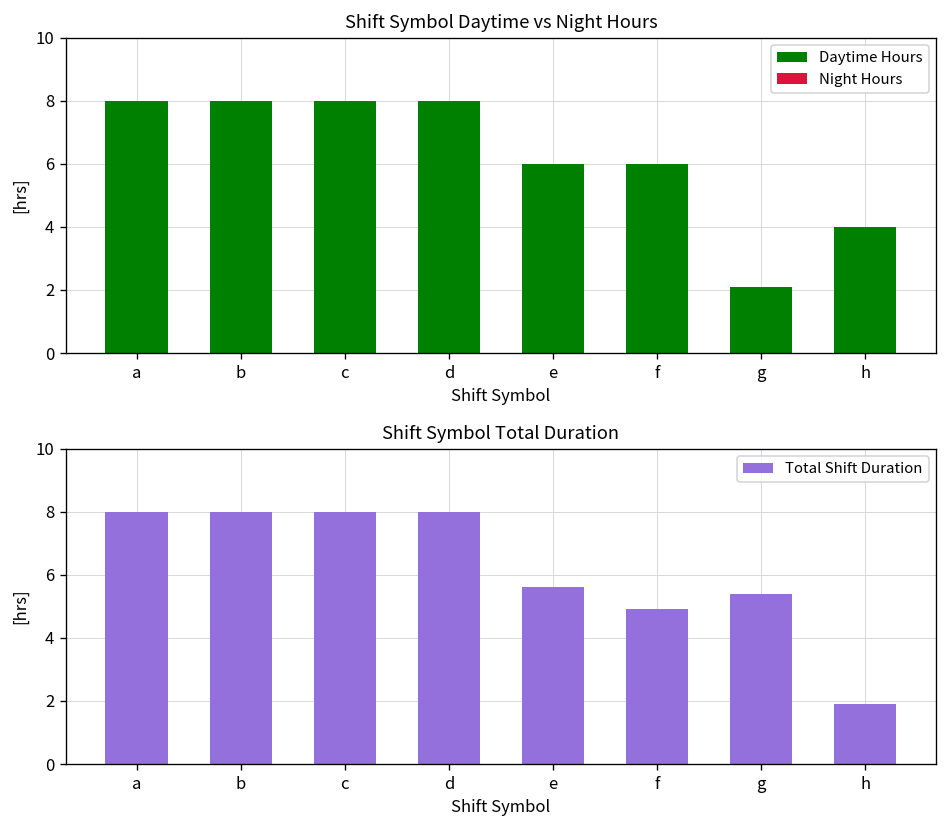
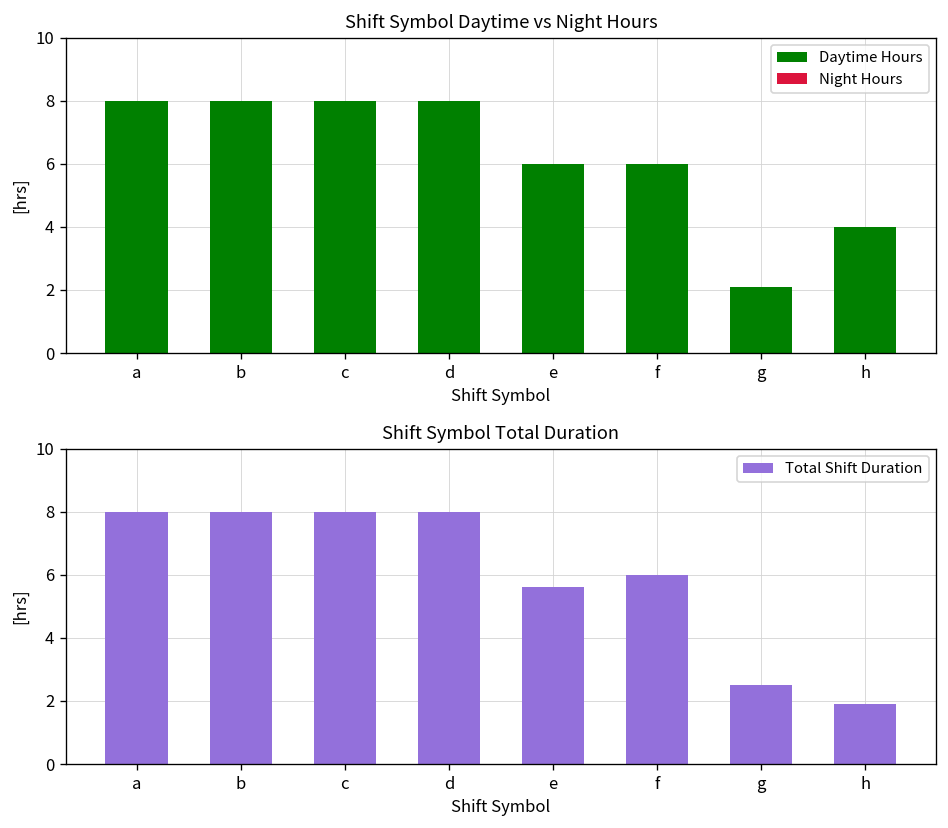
  {
    "Shift Symbol Daytime vs Night Hours": {
      "a": 8.0,
      "b": 8.0,
      "c": 8.0,
      "d": 8.0,
      "e": 6.0,
      "f": 6.0,
      "g": 2.1,
      "h": 4.0
    },
    "Shift Symbol Total Duration": {
      "a": 8.0,
      "b": 8.0,
      "c": 8.0,
      "d": 8.0,
      "e": 5.6,
-     "f": 4.9,
-     "g": 5.4,
+     "f": 6.0,
+     "g": 2.5,
      "h": 1.9
    }
  }
